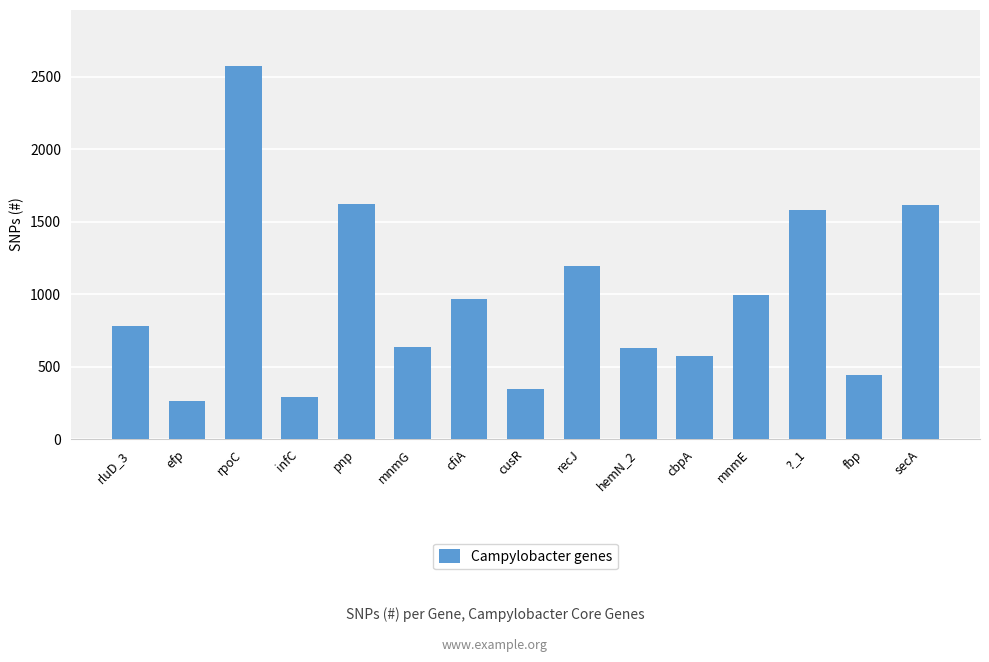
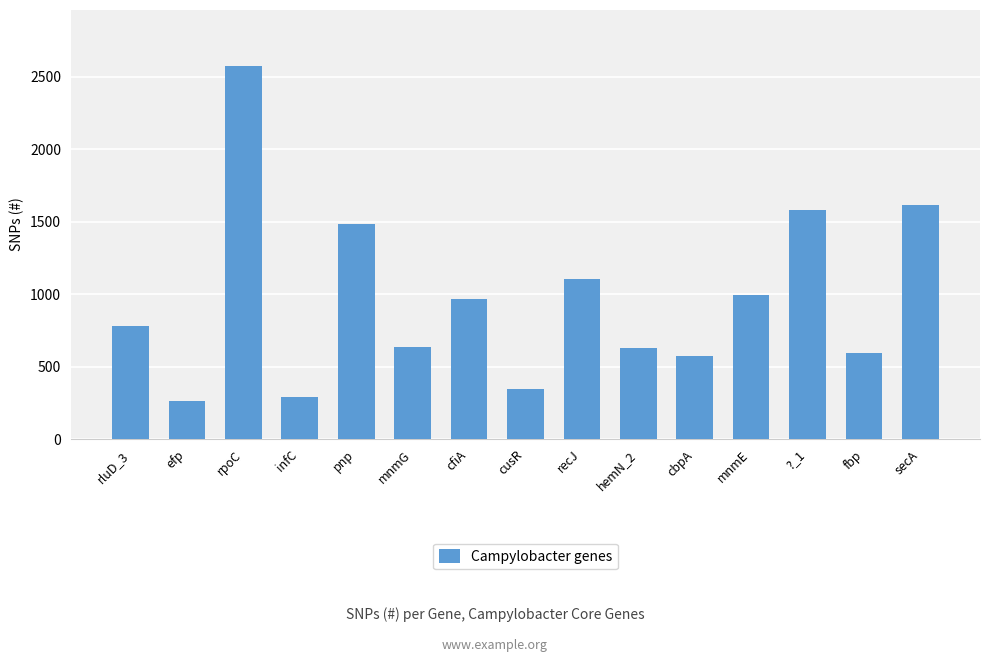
  {
    "rluD_3": 780,
    "efp": 260,
    "rpoC": 2570,
    "infC": 290,
-   "pnp": 1620,
+   "pnp": 1480,
    "mnmG": 630,
    "cfiA": 960,
    "cusR": 350,
-   "recJ": 1190,
+   "recJ": 1110,
    "hemN_2": 630,
    "cbpA": 570,
    "mnmE": 990,
    "?_1": 1580,
-   "fbp": 440,
+   "fbp": 600,
    "secA": 1620
  }
